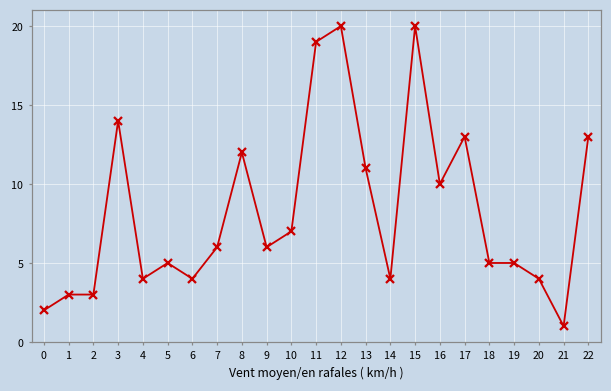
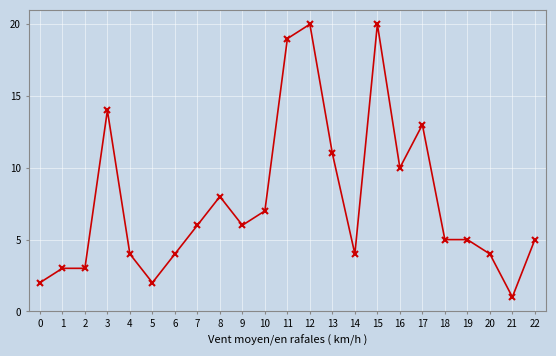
  {
    "0": 2,
    "1": 3,
    "2": 3,
    "3": 14,
    "4": 4,
-   "5": 5,
+   "5": 2,
    "6": 4,
    "7": 6,
-   "8": 12,
+   "8": 8,
    "9": 6,
    "10": 7,
    "11": 19,
    "12": 20,
    "13": 11,
    "14": 4,
    "15": 20,
    "16": 10,
    "17": 13,
    "18": 5,
    "19": 5,
    "20": 4,
    "21": 1,
-   "22": 13
+   "22": 5
  }
